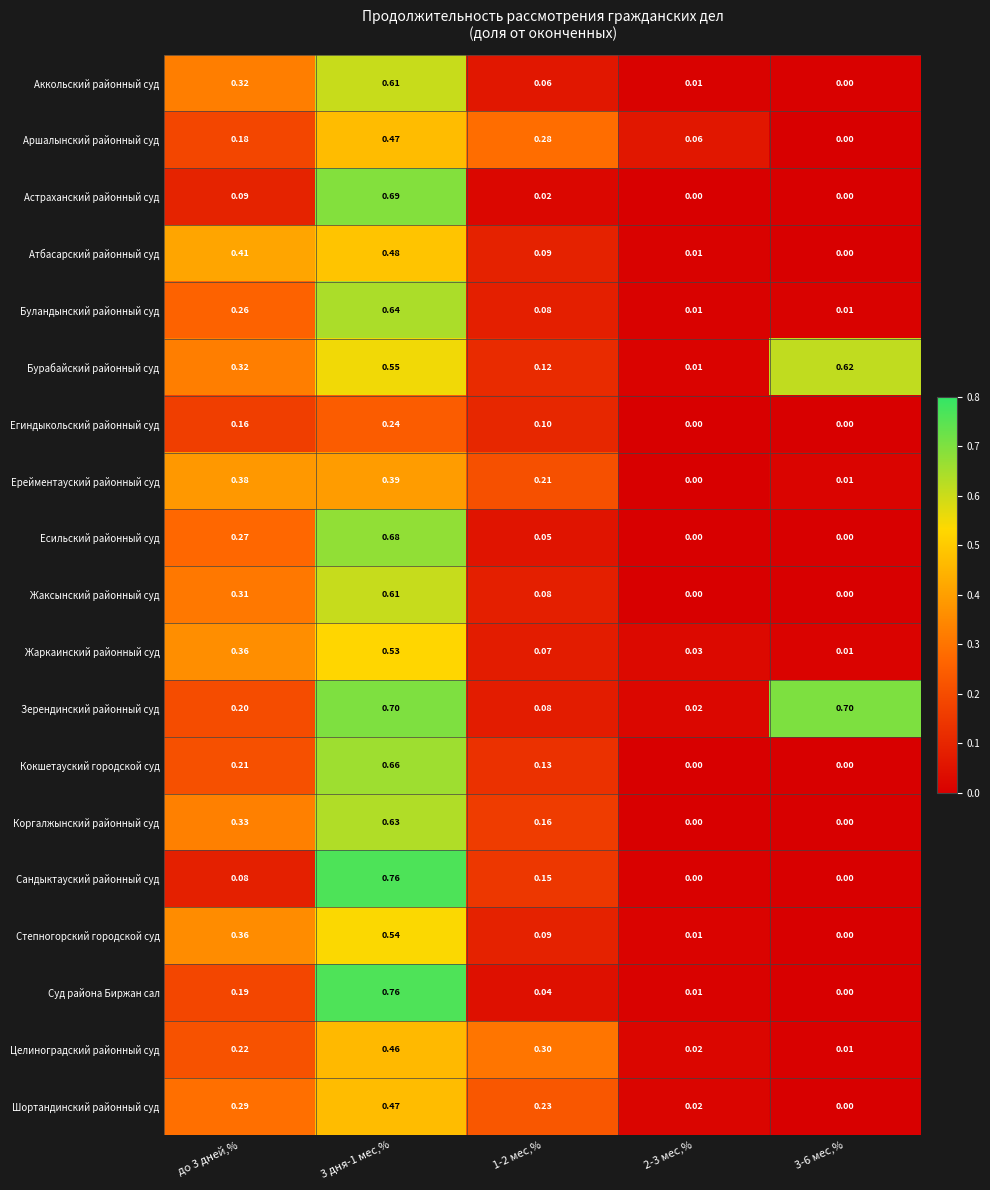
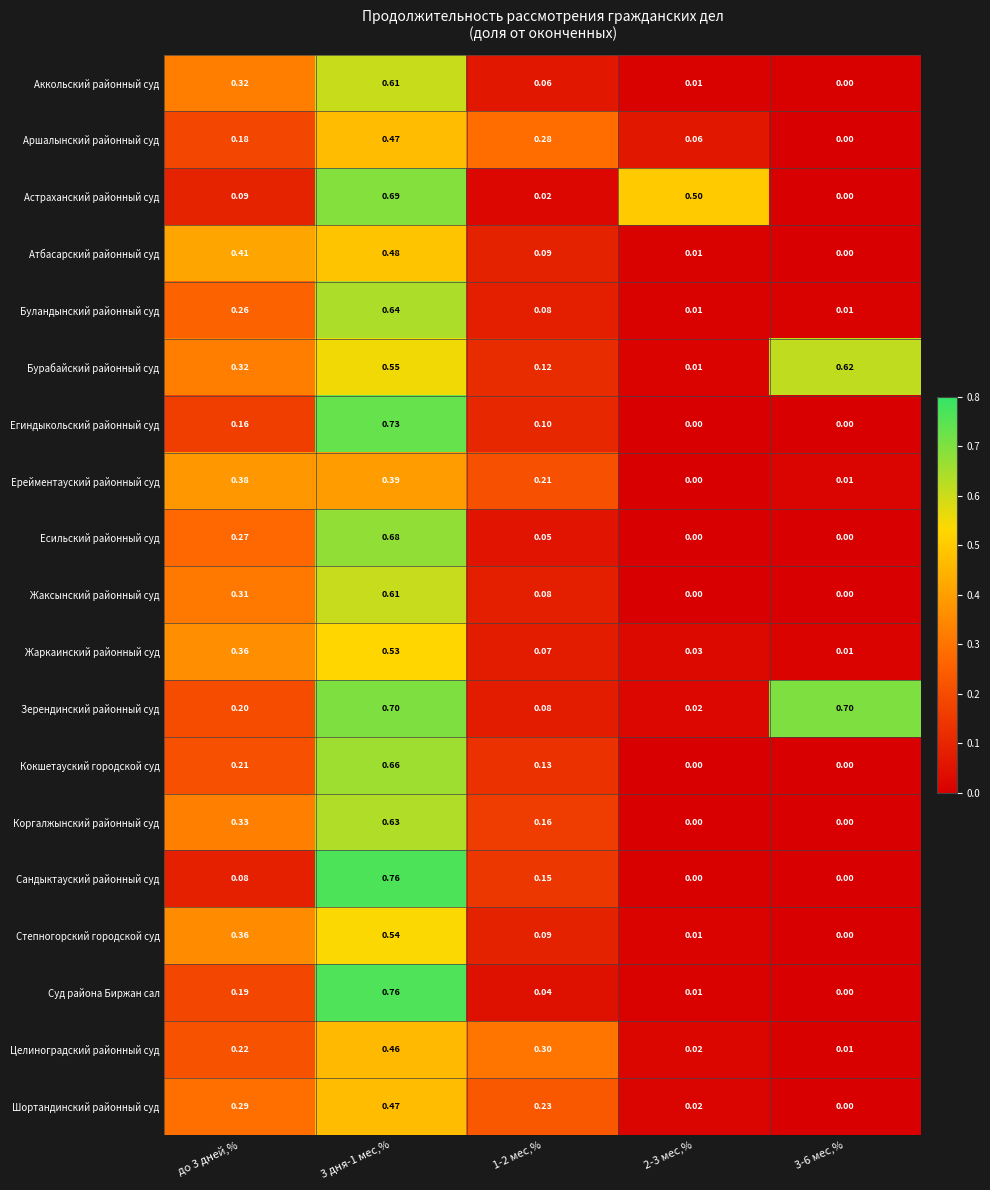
  {
    "Аккольский районный суд": {
      "до 3 дней,%": 0.32,
      "3 дня-1 мес,%": 0.61,
      "1-2 мес,%": 0.06,
      "2-3 мес,%": 0.01,
      "3-6 мес,%": 0.00
    },
    "Аршалынский районный суд": {
      "до 3 дней,%": 0.18,
      "3 дня-1 мес,%": 0.47,
      "1-2 мес,%": 0.28,
      "2-3 мес,%": 0.06,
      "3-6 мес,%": 0.00
    },
    "Астраханский районный суд": {
      "до 3 дней,%": 0.09,
      "3 дня-1 мес,%": 0.69,
      "1-2 мес,%": 0.02,
-     "2-3 мес,%": 0.00,
+     "2-3 мес,%": 0.50,
      "3-6 мес,%": 0.00
    },
    "Атбасарский районный суд": {
      "до 3 дней,%": 0.41,
      "3 дня-1 мес,%": 0.48,
      "1-2 мес,%": 0.09,
      "2-3 мес,%": 0.01,
      "3-6 мес,%": 0.00
    },
    "Буландынский районный суд": {
      "до 3 дней,%": 0.26,
      "3 дня-1 мес,%": 0.64,
      "1-2 мес,%": 0.08,
      "2-3 мес,%": 0.01,
      "3-6 мес,%": 0.01
    },
    "Бурабайский районный суд": {
      "до 3 дней,%": 0.32,
      "3 дня-1 мес,%": 0.55,
      "1-2 мес,%": 0.12,
      "2-3 мес,%": 0.01,
      "3-6 мес,%": 0.62
    },
    "Егиндыкольский районный суд": {
      "до 3 дней,%": 0.16,
-     "3 дня-1 мес,%": 0.24,
+     "3 дня-1 мес,%": 0.73,
      "1-2 мес,%": 0.10,
      "2-3 мес,%": 0.00,
      "3-6 мес,%": 0.00
    },
    "Ерейментауский районный суд": {
      "до 3 дней,%": 0.38,
      "3 дня-1 мес,%": 0.39,
      "1-2 мес,%": 0.21,
      "2-3 мес,%": 0.00,
      "3-6 мес,%": 0.01
    },
    "Есильский районный суд": {
      "до 3 дней,%": 0.27,
      "3 дня-1 мес,%": 0.68,
      "1-2 мес,%": 0.05,
      "2-3 мес,%": 0.00,
      "3-6 мес,%": 0.00
    },
    "Жаксынский районный суд": {
      "до 3 дней,%": 0.31,
      "3 дня-1 мес,%": 0.61,
      "1-2 мес,%": 0.08,
      "2-3 мес,%": 0.00,
      "3-6 мес,%": 0.00
    },
    "Жаркаинский районный суд": {
      "до 3 дней,%": 0.36,
      "3 дня-1 мес,%": 0.53,
      "1-2 мес,%": 0.07,
      "2-3 мес,%": 0.03,
      "3-6 мес,%": 0.01
    },
    "Зерендинский районный суд": {
      "до 3 дней,%": 0.20,
      "3 дня-1 мес,%": 0.70,
      "1-2 мес,%": 0.08,
      "2-3 мес,%": 0.02,
      "3-6 мес,%": 0.70
    },
    "Кокшетауский городской суд": {
      "до 3 дней,%": 0.21,
      "3 дня-1 мес,%": 0.66,
      "1-2 мес,%": 0.13,
      "2-3 мес,%": 0.00,
      "3-6 мес,%": 0.00
    },
    "Коргалжынский районный суд": {
      "до 3 дней,%": 0.33,
      "3 дня-1 мес,%": 0.63,
      "1-2 мес,%": 0.16,
      "2-3 мес,%": 0.00,
      "3-6 мес,%": 0.00
    },
    "Сандыктауский районный суд": {
      "до 3 дней,%": 0.08,
      "3 дня-1 мес,%": 0.76,
      "1-2 мес,%": 0.15,
      "2-3 мес,%": 0.00,
      "3-6 мес,%": 0.00
    },
    "Степногорский городской суд": {
      "до 3 дней,%": 0.36,
      "3 дня-1 мес,%": 0.54,
      "1-2 мес,%": 0.09,
      "2-3 мес,%": 0.01,
      "3-6 мес,%": 0.00
    },
    "Суд района Биржан сал": {
      "до 3 дней,%": 0.19,
      "3 дня-1 мес,%": 0.76,
      "1-2 мес,%": 0.04,
      "2-3 мес,%": 0.01,
      "3-6 мес,%": 0.00
    },
    "Целиноградский районный суд": {
      "до 3 дней,%": 0.22,
      "3 дня-1 мес,%": 0.46,
      "1-2 мес,%": 0.30,
      "2-3 мес,%": 0.02,
      "3-6 мес,%": 0.01
    },
    "Шортандинский районный суд": {
      "до 3 дней,%": 0.29,
      "3 дня-1 мес,%": 0.47,
      "1-2 мес,%": 0.23,
      "2-3 мес,%": 0.02,
      "3-6 мес,%": 0.00
    }
  }
